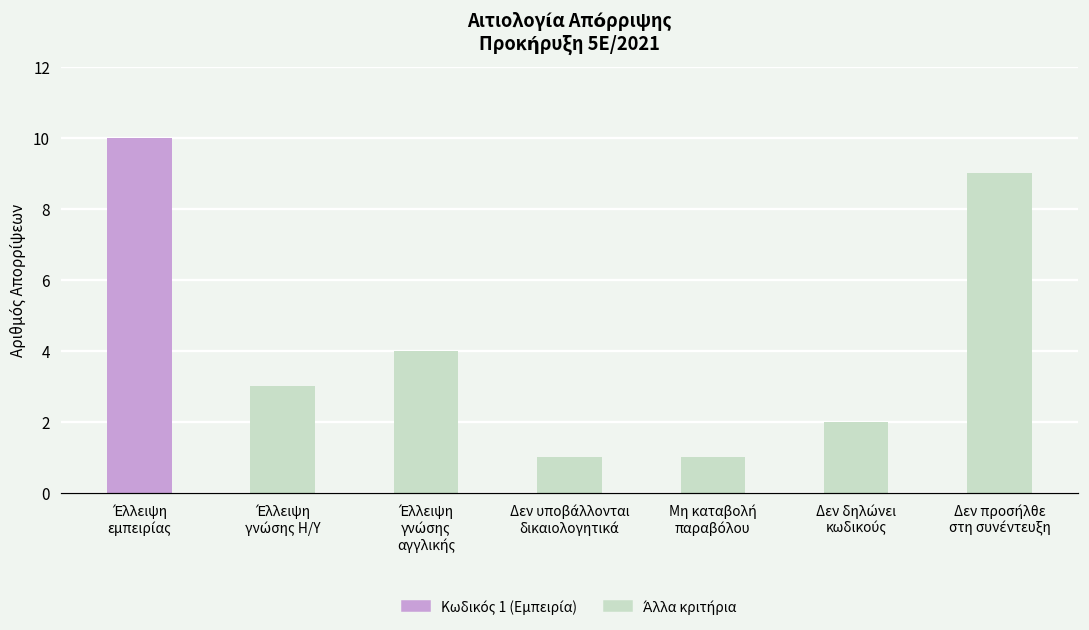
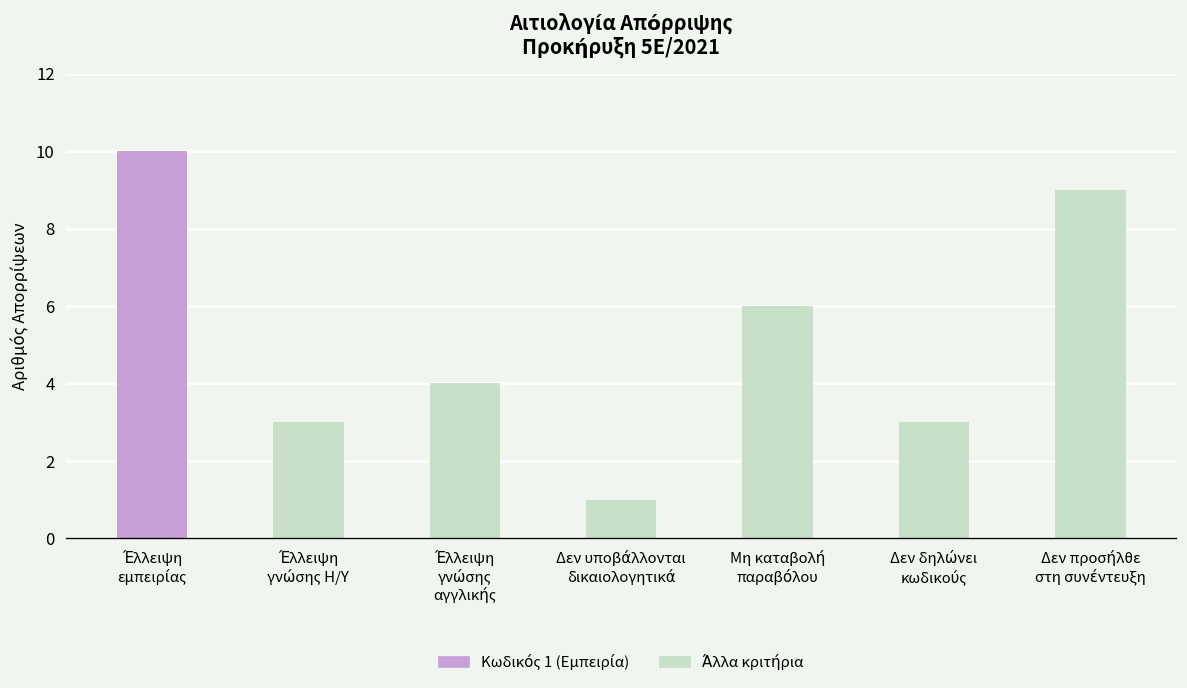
  {
    "Έλλειψη εμπειρίας": 10,
    "Έλλειψη γνώσης Η/Υ": 3,
    "Έλλειψη γνώσης αγγλικής": 4,
    "Δεν υποβάλλονται δικαιολογητικά": 1,
-   "Μη καταβολή παραβόλου": 1,
-   "Δεν δηλώνει κωδικούς": 2,
+   "Μη καταβολή παραβόλου": 6,
+   "Δεν δηλώνει κωδικούς": 3,
    "Δεν προσήλθε στη συνέντευξη": 9
  }
